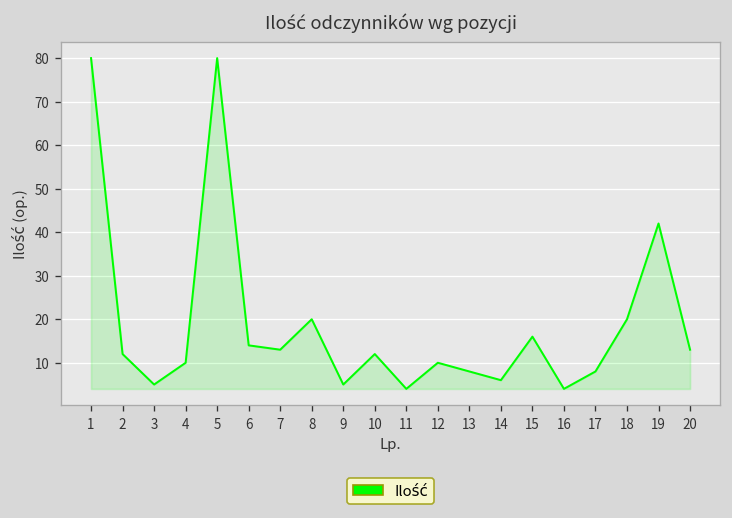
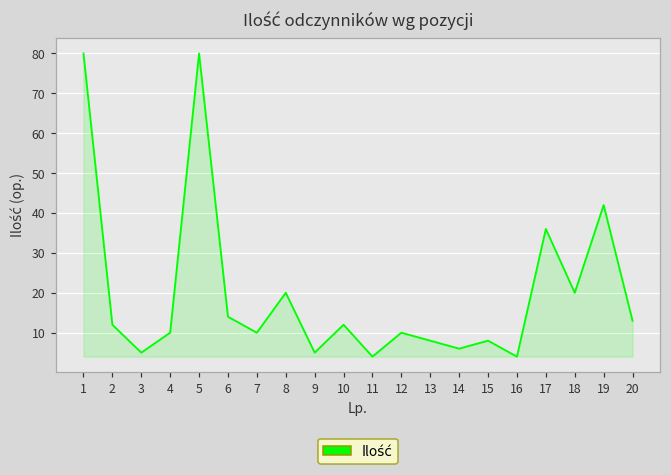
  {
    "1": 80,
    "2": 12,
    "3": 5,
    "4": 10,
    "5": 80,
    "6": 14,
-   "7": 13,
+   "7": 10,
    "8": 20,
    "9": 5,
    "10": 12,
    "11": 4,
    "12": 10,
    "13": 8,
    "14": 6,
-   "15": 16,
+   "15": 8,
    "16": 4,
-   "17": 8,
+   "17": 36,
    "18": 20,
    "19": 42,
    "20": 13
  }
